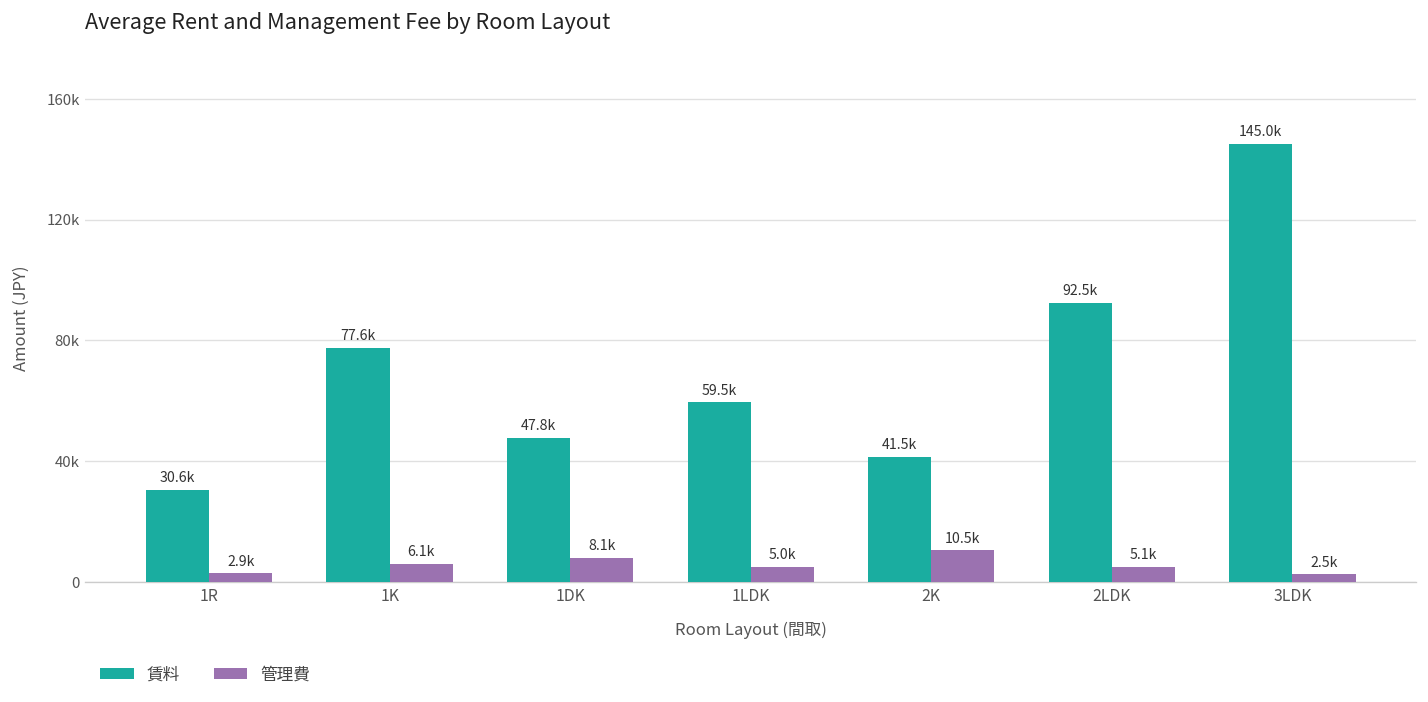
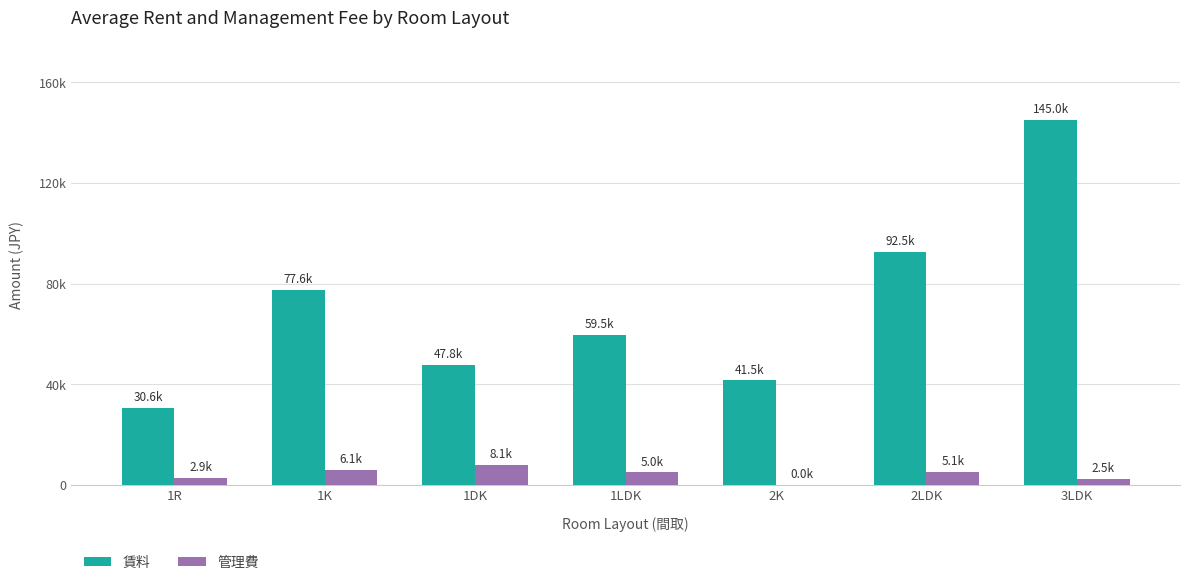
  {
    "賃料": {
      "1R": "30.6k",
      "1K": "77.6k",
      "1DK": "47.8k",
      "1LDK": "59.5k",
      "2K": "41.5k",
      "2LDK": "92.5k",
      "3LDK": "145.0k"
    },
    "管理費": {
      "1R": "2.9k",
      "1K": "6.1k",
      "1DK": "8.1k",
      "1LDK": "5.0k",
-     "2K": "10.5k",
+     "2K": "0.0k",
      "2LDK": "5.1k",
      "3LDK": "2.5k"
    }
  }
